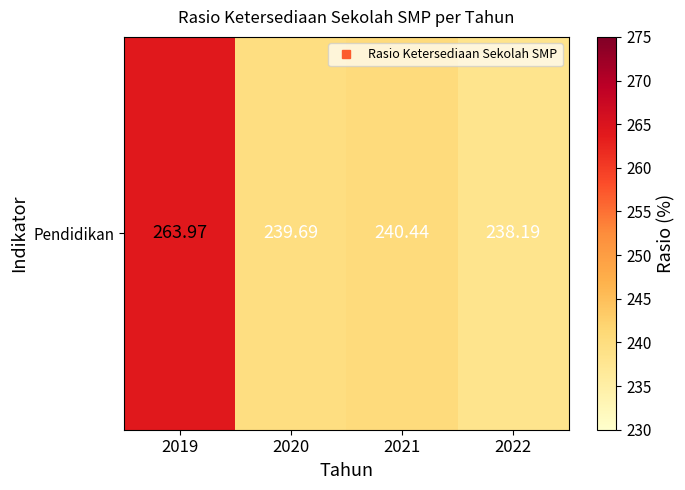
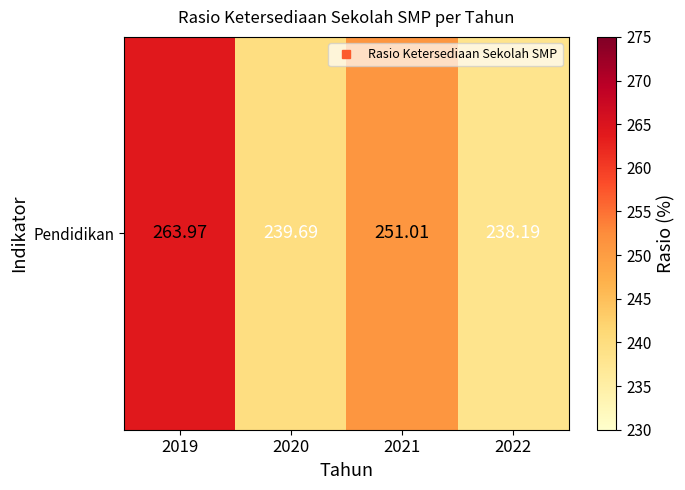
  {
    "Pendidikan": {
      "2019": 263.97,
      "2020": 239.69,
-     "2021": 240.44,
+     "2021": 251.01,
      "2022": 238.19
    }
  }
